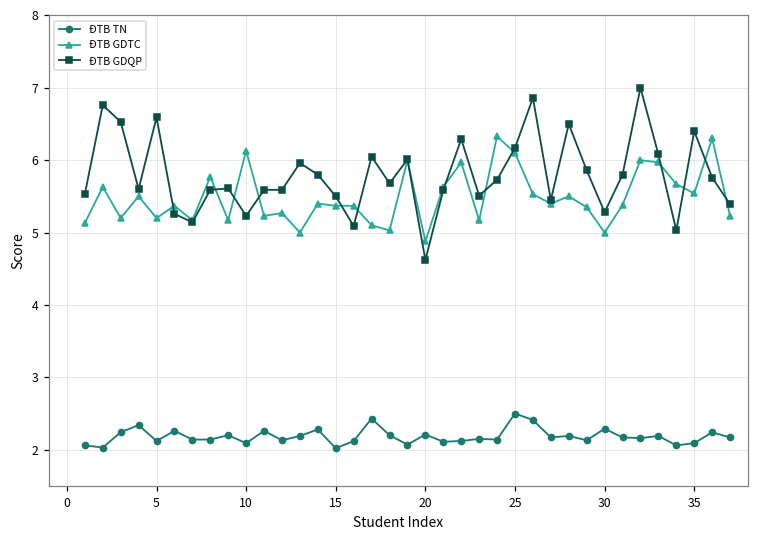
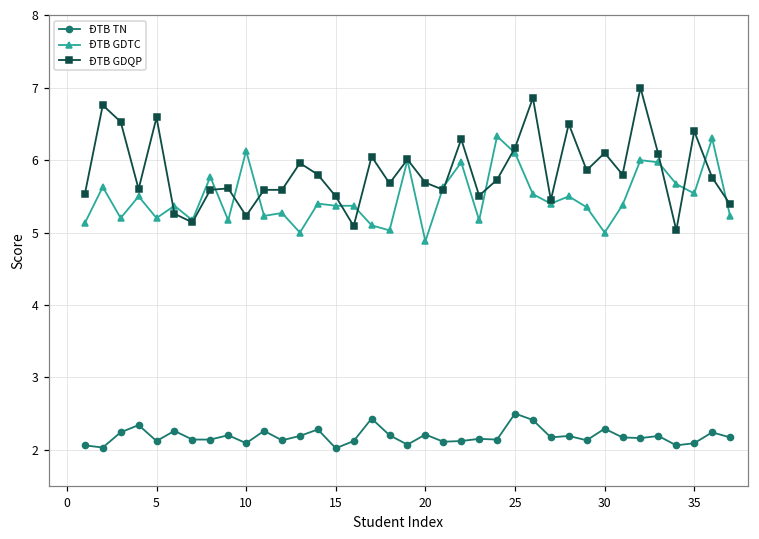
  {
    "ĐTB TN": {
      "5": 2.1,
      "10": 2.1,
      "15": 2.0,
      "20": 2.2,
      "25": 2.5,
      "30": 2.3,
      "35": 2.1
    },
    "ĐTB GDTC": {
      "5": 5.2,
      "10": 6.1,
      "15": 5.4,
      "20": 4.9,
      "25": 6.1,
      "30": 5.0,
      "35": 5.5
    },
    "ĐTB GDQP": {
      "5": 6.6,
      "10": 5.2,
      "15": 5.5,
-     "20": 4.6,
+     "20": 5.7,
      "25": 6.2,
-     "30": 5.3,
+     "30": 6.1,
      "35": 6.4
    }
  }
